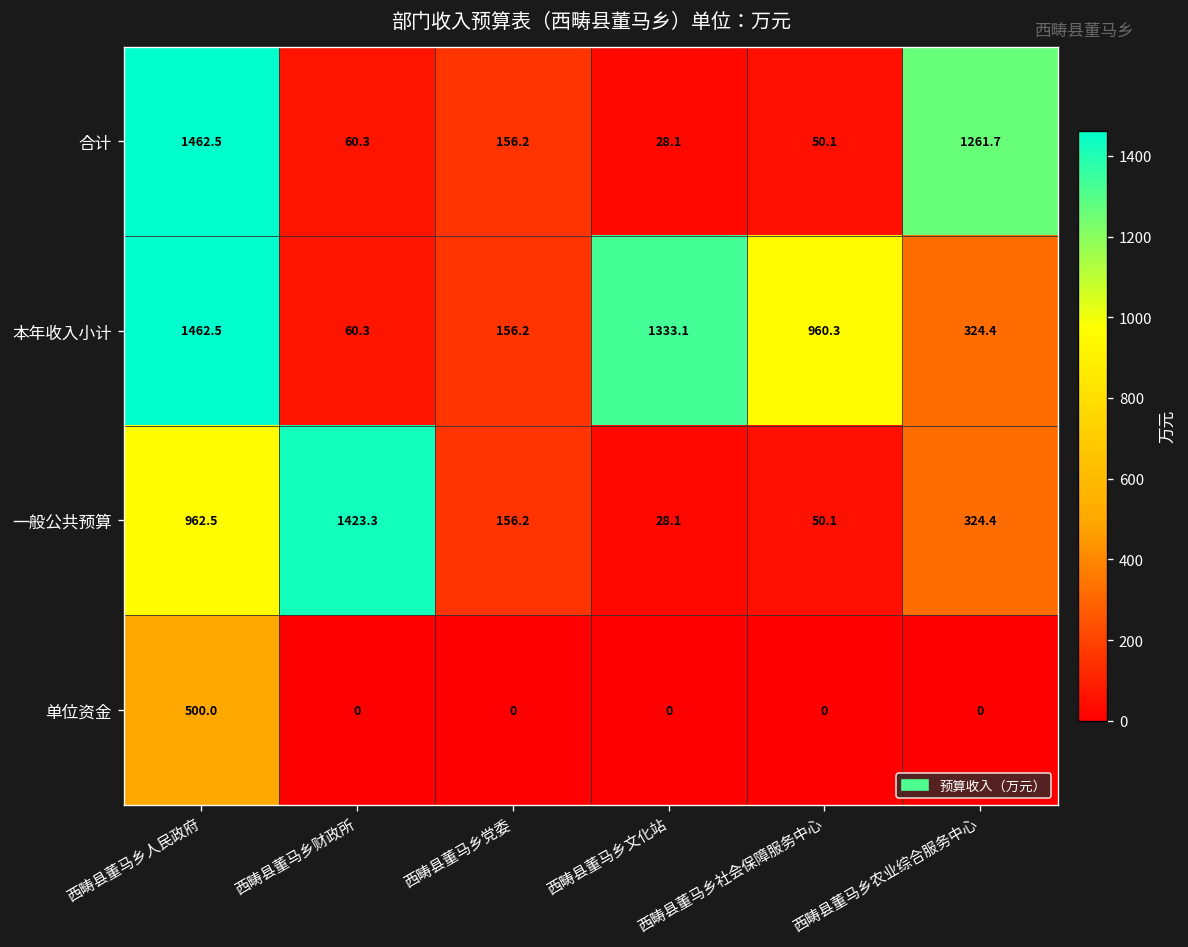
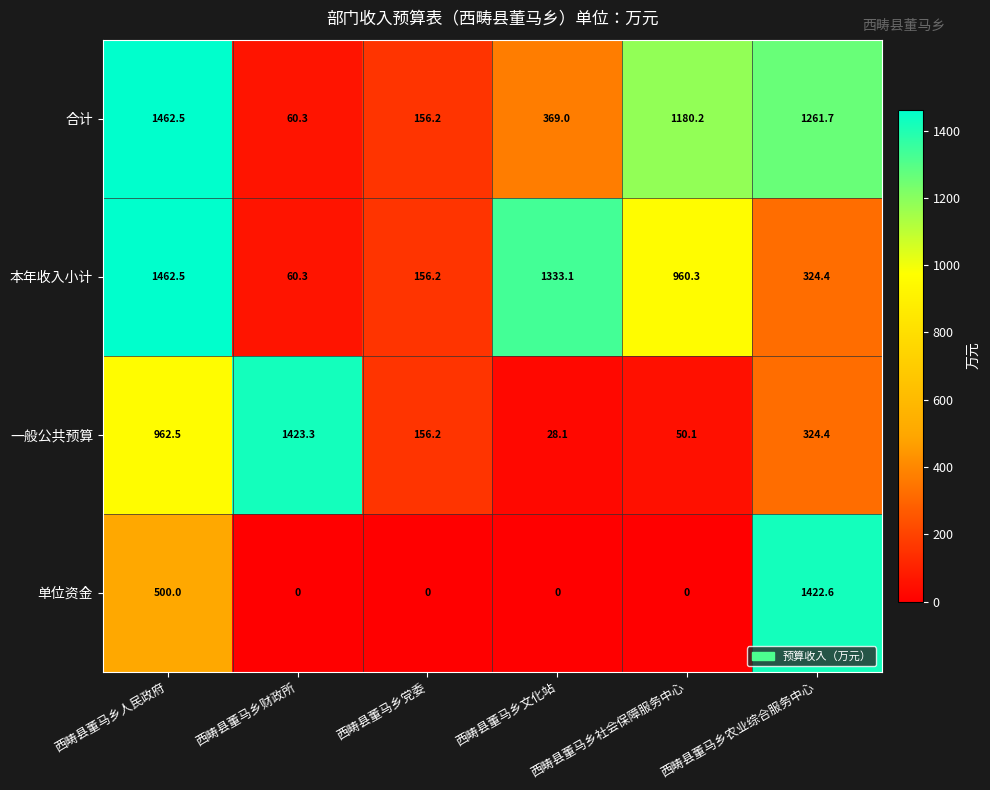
  {
    "合计": {
      "西畴县董马乡人民政府": 1462.5,
      "西畴县董马乡财政所": 60.3,
      "西畴县董马乡党委": 156.2,
-     "西畴县董马乡文化站": 28.1,
-     "西畴县董马乡社会保障服务中心": 50.1,
+     "西畴县董马乡文化站": 369.0,
+     "西畴县董马乡社会保障服务中心": 1180.2,
      "西畴县董马乡农业综合服务中心": 1261.7
    },
    "本年收入小计": {
      "西畴县董马乡人民政府": 1462.5,
      "西畴县董马乡财政所": 60.3,
      "西畴县董马乡党委": 156.2,
      "西畴县董马乡文化站": 1333.1,
      "西畴县董马乡社会保障服务中心": 960.3,
      "西畴县董马乡农业综合服务中心": 324.4
    },
    "一般公共预算": {
      "西畴县董马乡人民政府": 962.5,
      "西畴县董马乡财政所": 1423.3,
      "西畴县董马乡党委": 156.2,
      "西畴县董马乡文化站": 28.1,
      "西畴县董马乡社会保障服务中心": 50.1,
      "西畴县董马乡农业综合服务中心": 324.4
    },
    "单位资金": {
      "西畴县董马乡人民政府": 500.0,
      "西畴县董马乡财政所": 0,
      "西畴县董马乡党委": 0,
      "西畴县董马乡文化站": 0,
      "西畴县董马乡社会保障服务中心": 0,
-     "西畴县董马乡农业综合服务中心": 0
+     "西畴县董马乡农业综合服务中心": 1422.6
    }
  }
